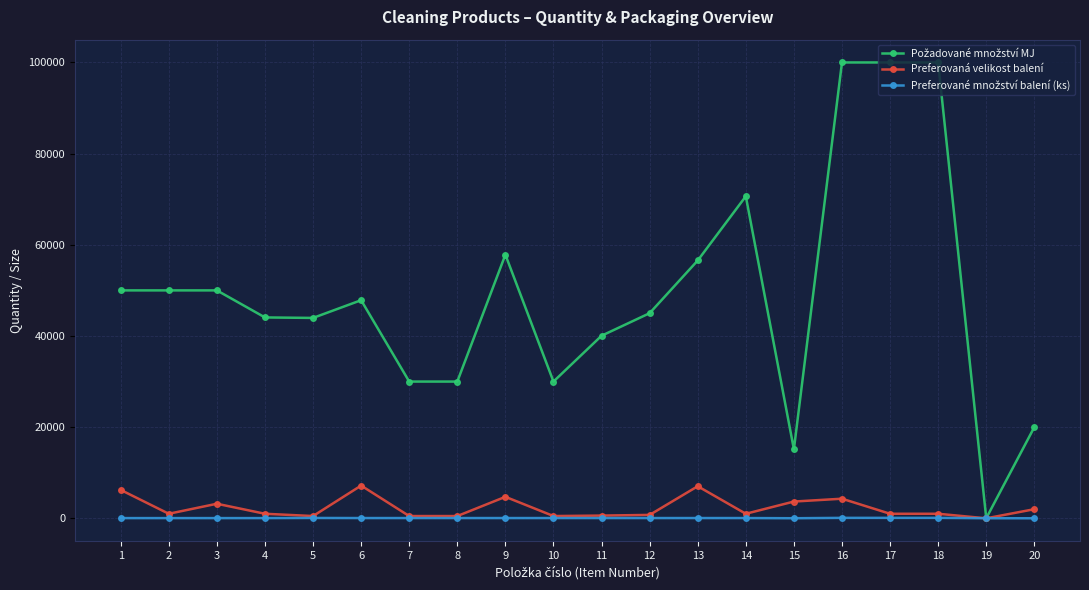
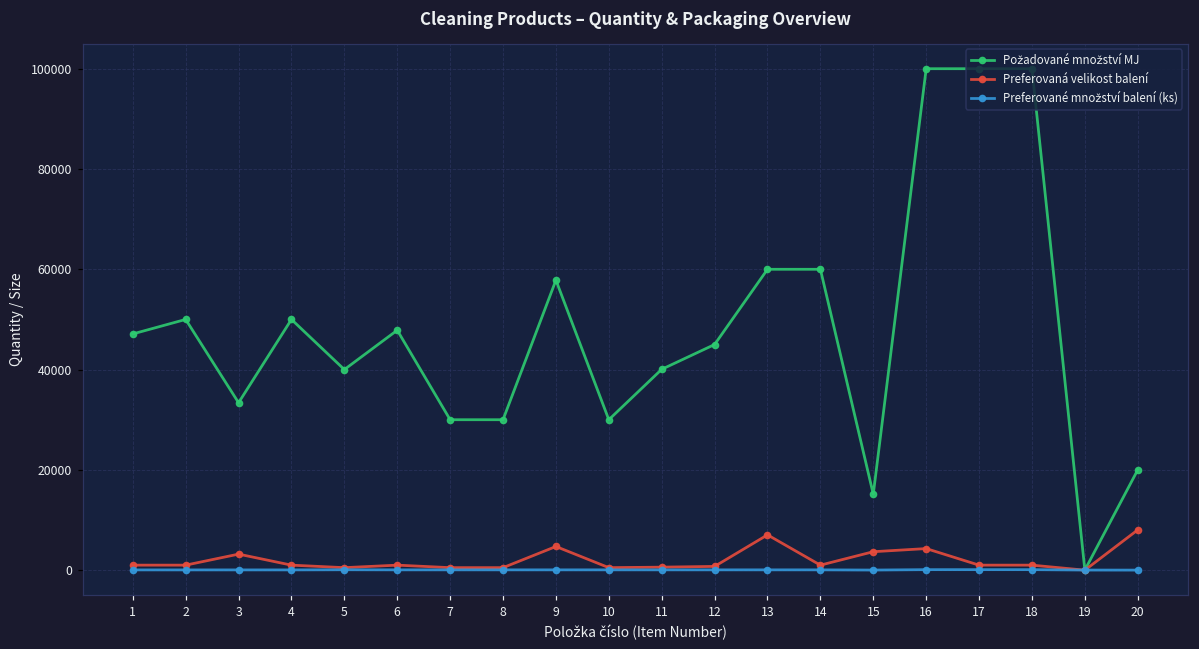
  {
    "Požadované množství MJ": {
-     "1": 50000,
+     "1": 47000,
      "2": 50000,
-     "3": 50000,
-     "4": 44000,
-     "5": 44000,
+     "3": 33000,
+     "4": 50000,
+     "5": 40000,
      "6": 48000,
      "7": 30000,
      "8": 30000,
      "9": 58000,
      "10": 30000,
      "11": 40000,
      "12": 45000,
-     "13": 57000,
-     "14": 71000,
+     "13": 60000,
+     "14": 60000,
      "15": 15000,
      "16": 100000,
      "20": 20000
    },
    "Preferovaná velikost balení": {
-     "1": 6000,
+     "1": 1000,
      "2": 1000,
      "3": 3000,
      "4": 1000,
-     "6": 7000,
+     "6": 1000,
      "9": 5000,
      "12": 1000,
      "13": 7000,
      "14": 1000,
      "15": 4000,
      "16": 4000,
      "17": 1000,
      "18": 1000,
-     "20": 2000
+     "20": 8000
    },
    "Preferované množství balení (ks)": {
      "1": 0,
      "2": 0,
      "3": 0,
      "4": 0,
      "6": 0,
      "9": 0,
      "12": 0,
      "13": 0,
      "14": 0,
      "15": 0,
      "16": 0,
      "17": 0,
      "18": 0,
      "20": 0
    }
  }
